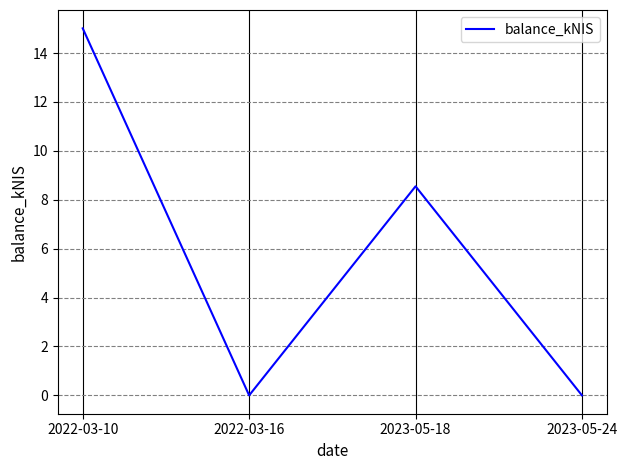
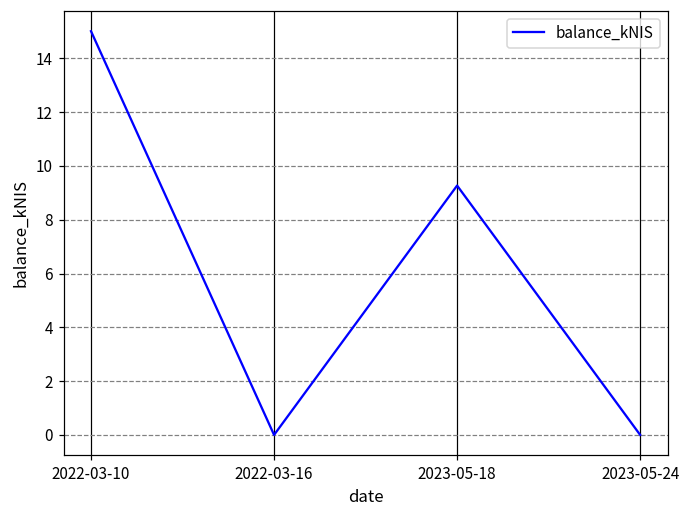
  {
    "2022-03-10": 15.0,
    "2022-03-16": 0.0,
-   "2023-05-18": 8.6,
+   "2023-05-18": 9.3,
    "2023-05-24": 0.0
  }
